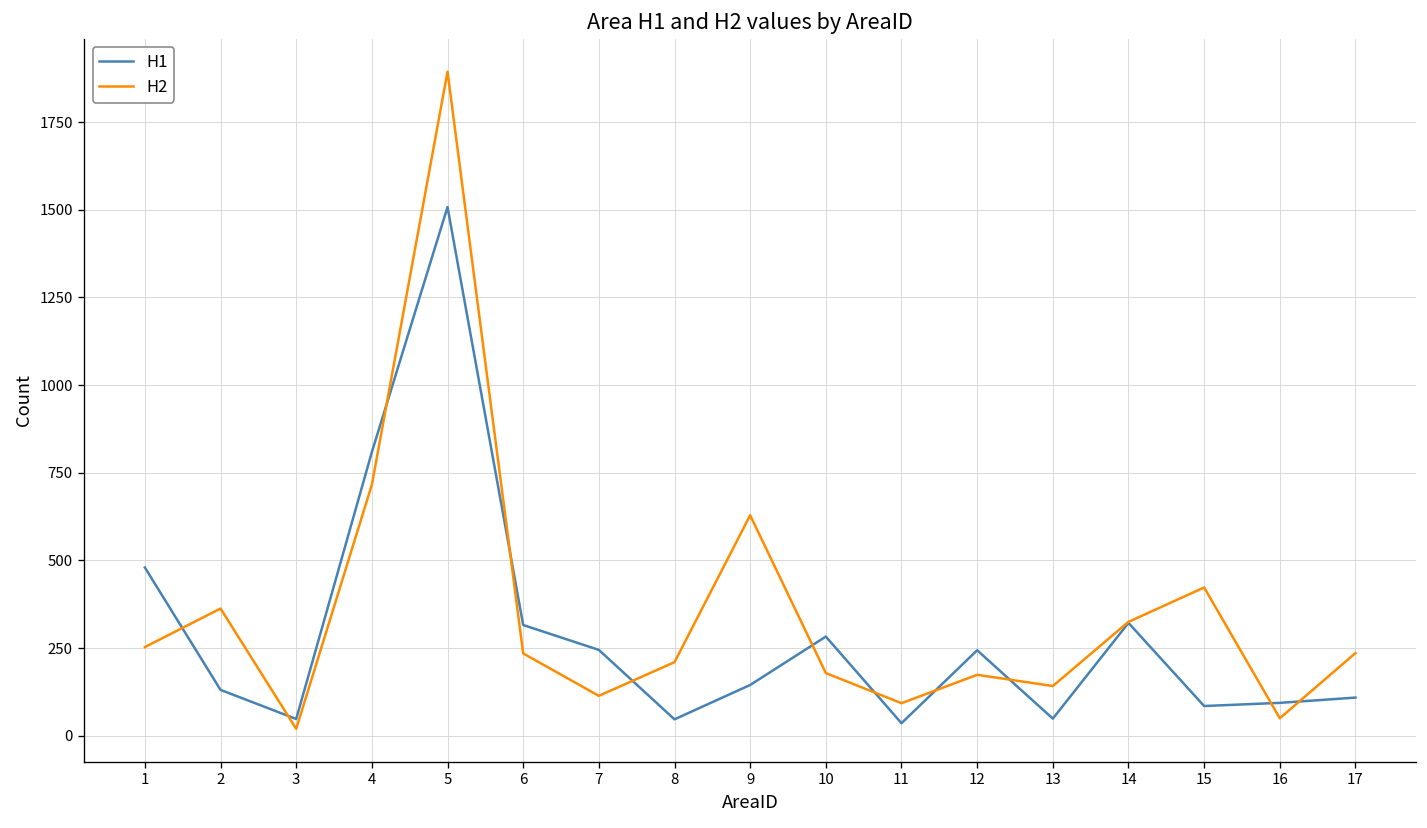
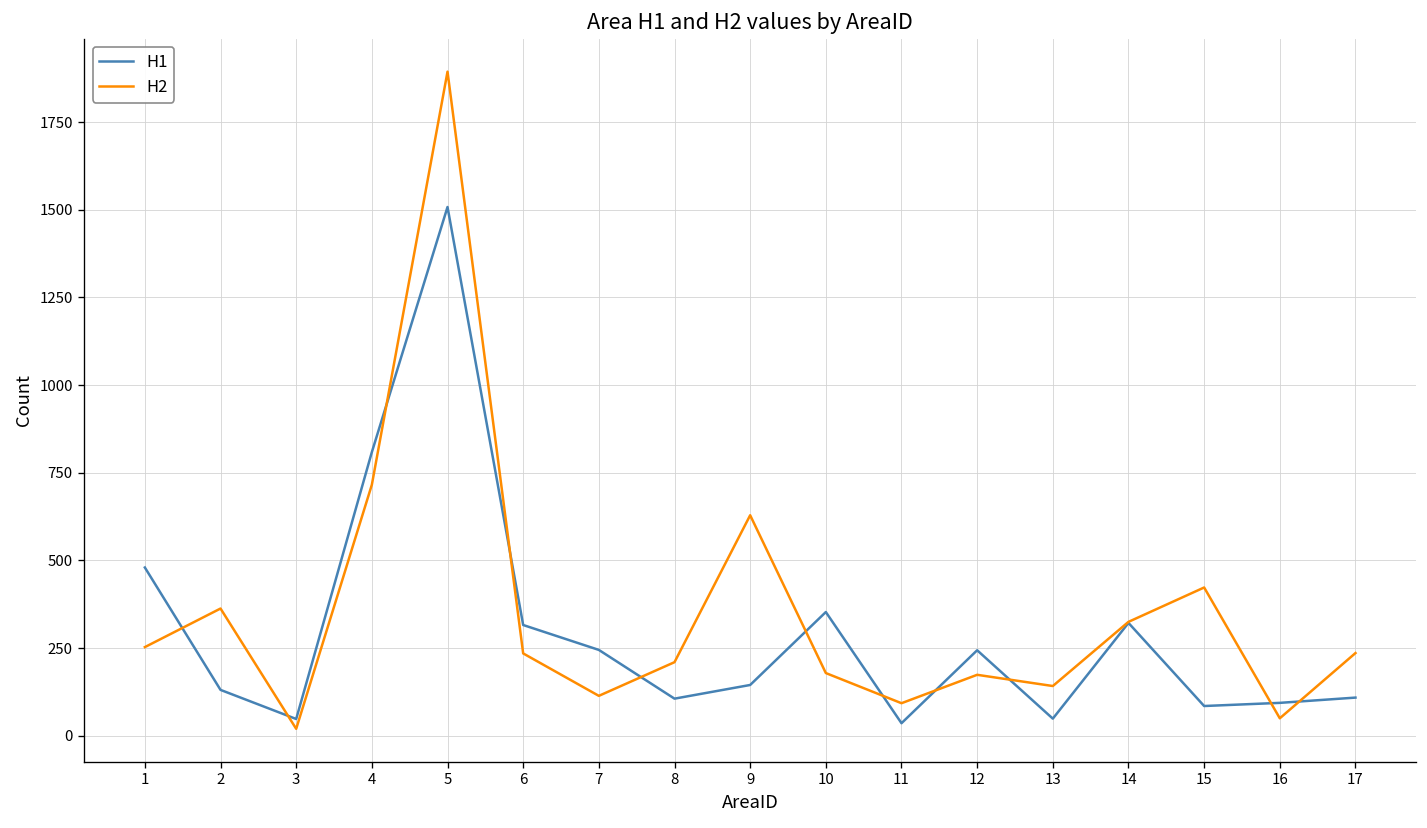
  {
    "H1": {
      "1": 480,
      "2": 130,
      "3": 50,
      "4": 810,
      "5": 1510,
      "6": 320,
      "7": 250,
-     "8": 50,
+     "8": 110,
      "9": 150,
-     "10": 280,
+     "10": 350,
      "11": 40,
      "12": 240,
      "13": 50,
      "15": 90,
      "16": 90,
      "17": 110
    },
    "H2": {
      "1": 250,
      "2": 360,
      "3": 20,
      "4": 720,
      "5": 1890,
      "6": 240,
      "7": 110,
      "8": 210,
      "9": 630,
      "10": 180,
      "11": 90,
      "12": 170,
      "13": 140,
      "15": 420,
      "16": 50,
      "17": 240
    }
  }
